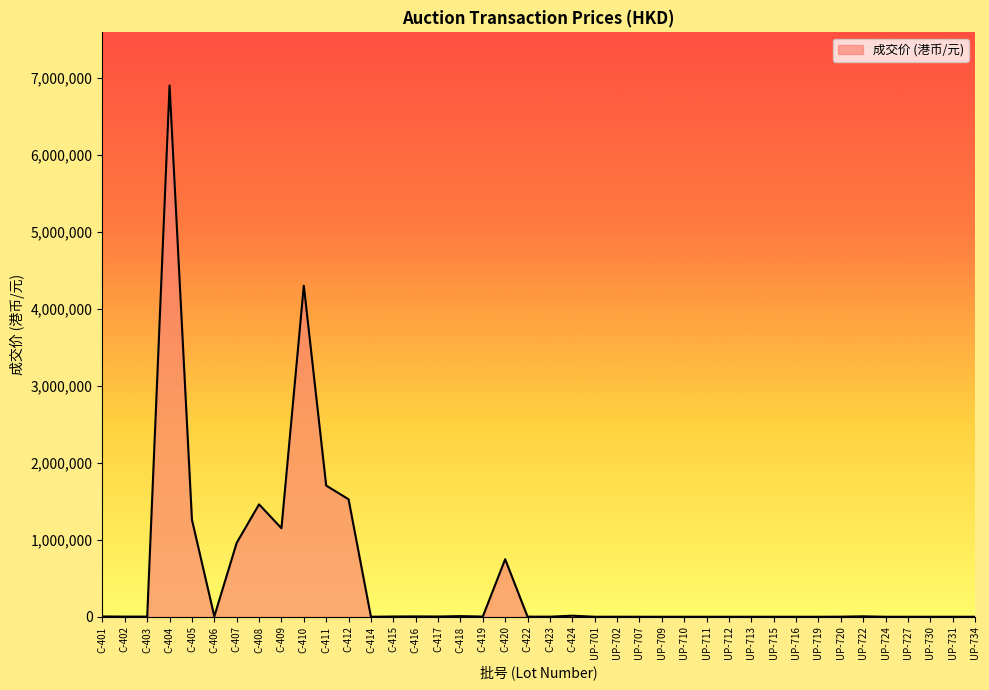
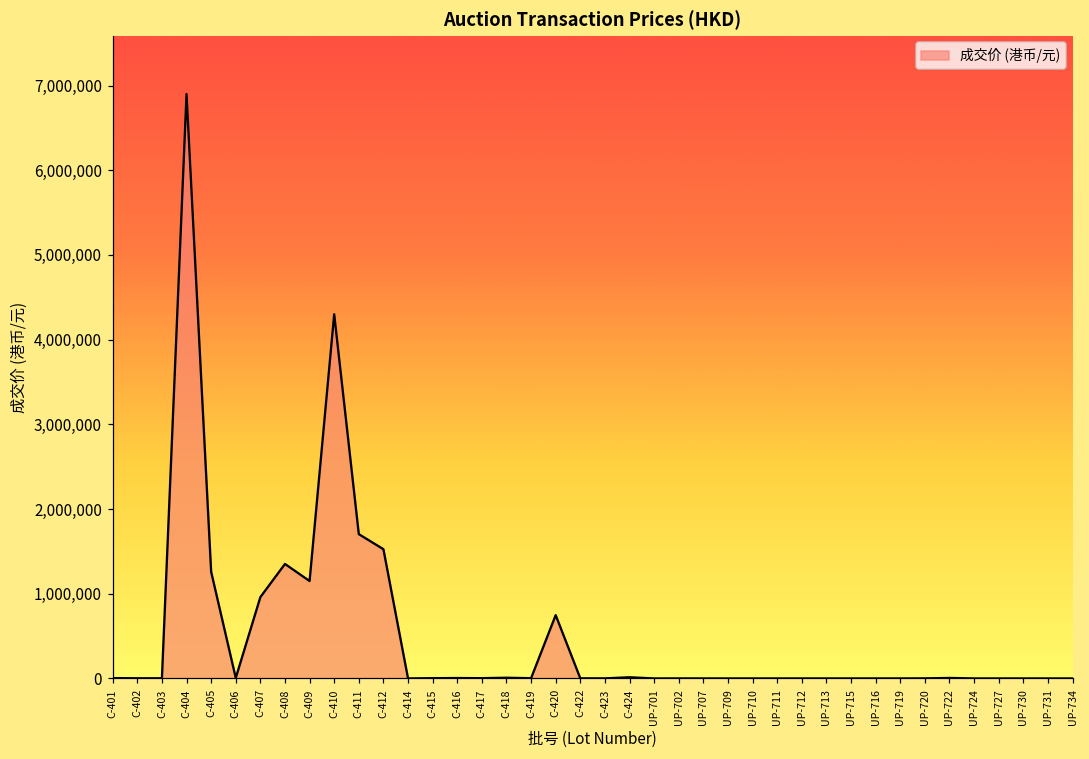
  {
    "C-401": "0",
    "C-402": "0",
    "C-403": "0",
    "C-404": "6,900,000",
    "C-405": "1,300,000",
    "C-406": "0",
    "C-407": "1,000,000",
-   "C-408": "1,500,000",
+   "C-408": "1,400,000",
    "C-409": "1,200,000",
    "C-410": "4,300,000",
    "C-411": "1,700,000",
    "C-412": "1,500,000",
    "C-414": "0",
    "C-415": "0",
    "C-416": "0",
    "C-417": "0",
    "C-418": "0",
    "C-419": "0",
    "C-420": "700,000",
    "C-422": "0",
    "C-423": "0",
    "C-424": "0",
    "UP-701": "0",
    "UP-702": "0",
    "UP-707": "0",
    "UP-709": "0",
    "UP-710": "0",
    "UP-711": "0",
    "UP-712": "0",
    "UP-713": "0",
    "UP-715": "0",
    "UP-716": "0",
    "UP-719": "0",
    "UP-720": "0",
    "UP-722": "0",
    "UP-724": "0",
    "UP-727": "0",
    "UP-730": "0",
    "UP-731": "0",
    "UP-734": "0"
  }
